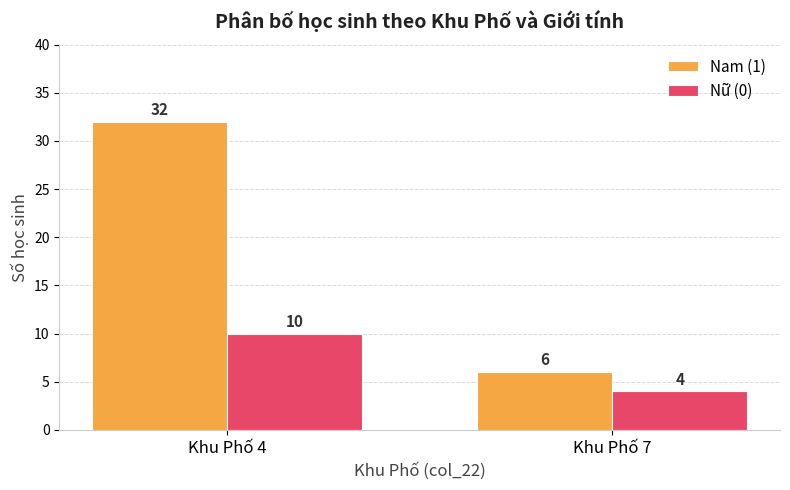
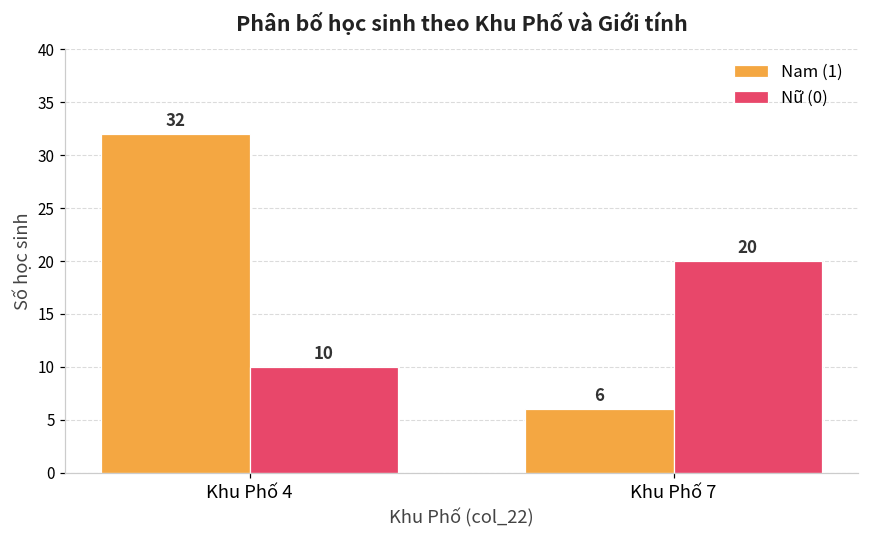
  {
    "Nam (1)": {
      "Khu Phố 4": 32,
      "Khu Phố 7": 6
    },
    "Nữ (0)": {
      "Khu Phố 4": 10,
-     "Khu Phố 7": 4
+     "Khu Phố 7": 20
    }
  }
